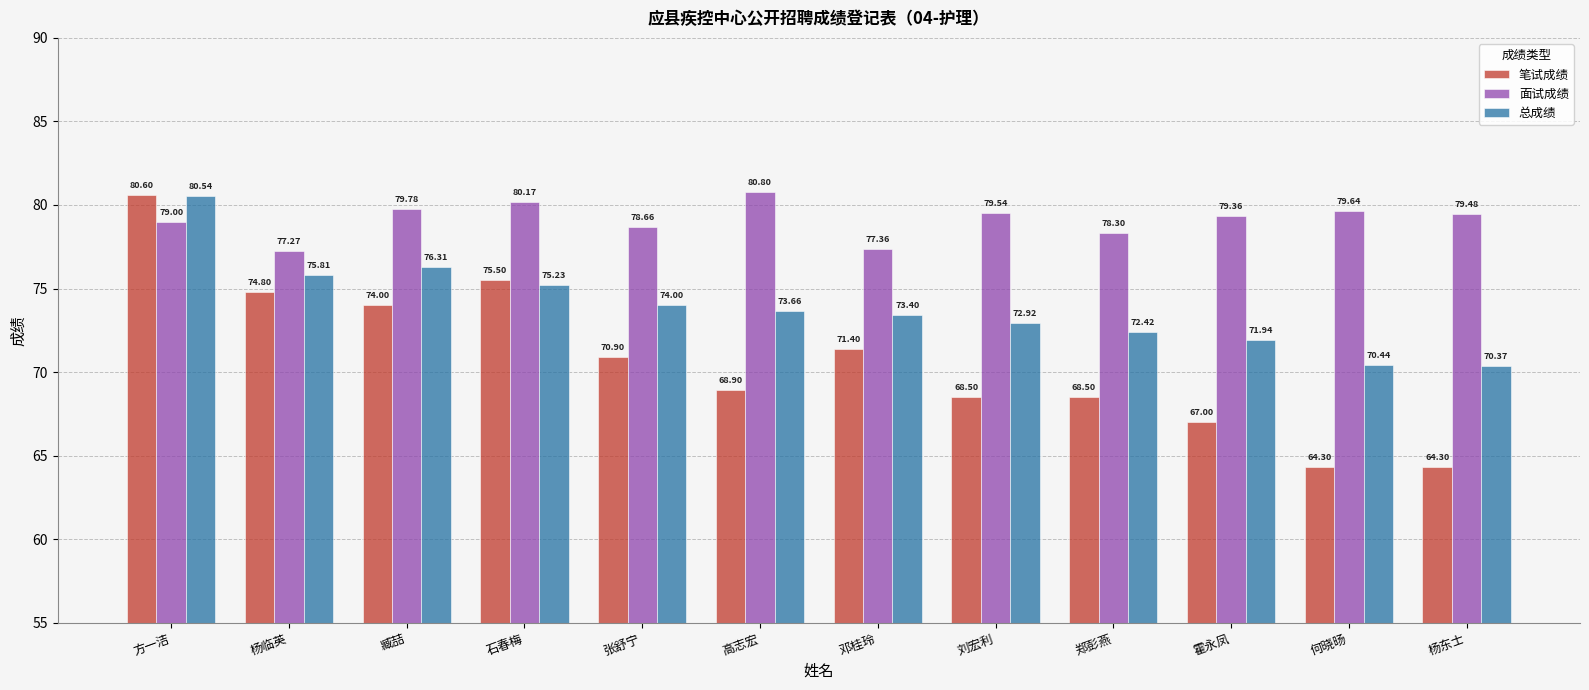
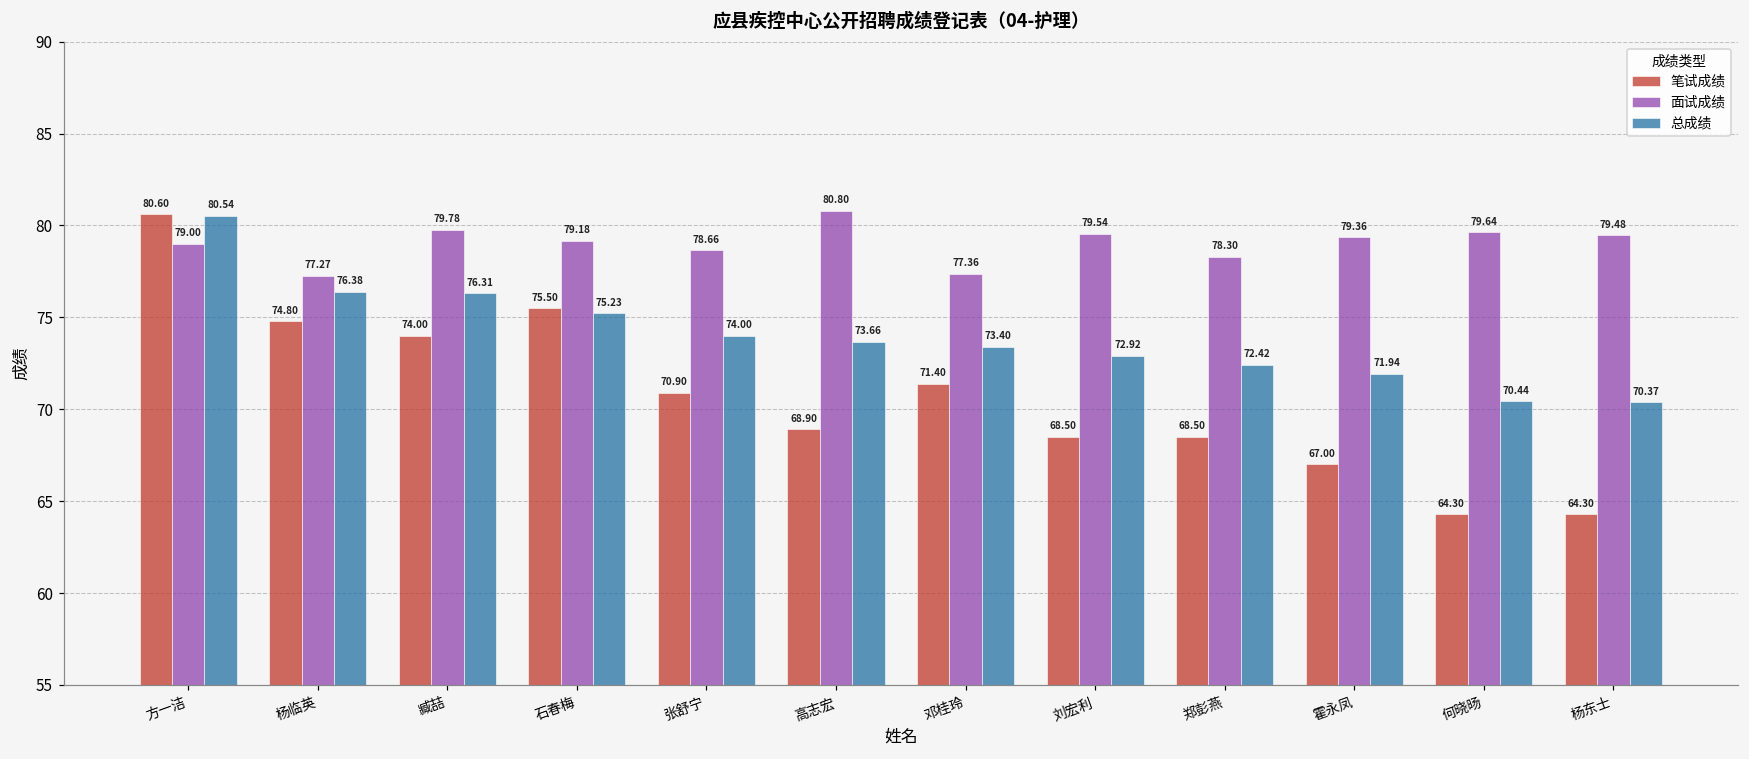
  {
    "笔试成绩": {
      "方一洁": 80.60,
      "杨临英": 74.80,
      "臧喆": 74.00,
      "石春梅": 75.50,
      "张舒宁": 70.90,
      "高志宏": 68.90,
      "邓桂玲": 71.40,
      "刘宏利": 68.50,
      "郑彭燕": 68.50,
      "霍永凤": 67.00,
      "何晓旸": 64.30,
      "杨东士": 64.30
    },
    "面试成绩": {
      "方一洁": 79.00,
      "杨临英": 77.27,
      "臧喆": 79.78,
-     "石春梅": 80.17,
+     "石春梅": 79.18,
      "张舒宁": 78.66,
      "高志宏": 80.80,
      "邓桂玲": 77.36,
      "刘宏利": 79.54,
      "郑彭燕": 78.30,
      "霍永凤": 79.36,
      "何晓旸": 79.64,
      "杨东士": 79.48
    },
    "总成绩": {
      "方一洁": 80.54,
-     "杨临英": 75.81,
+     "杨临英": 76.38,
      "臧喆": 76.31,
      "石春梅": 75.23,
      "张舒宁": 74.00,
      "高志宏": 73.66,
      "邓桂玲": 73.40,
      "刘宏利": 72.92,
      "郑彭燕": 72.42,
      "霍永凤": 71.94,
      "何晓旸": 70.44,
      "杨东士": 70.37
    }
  }
